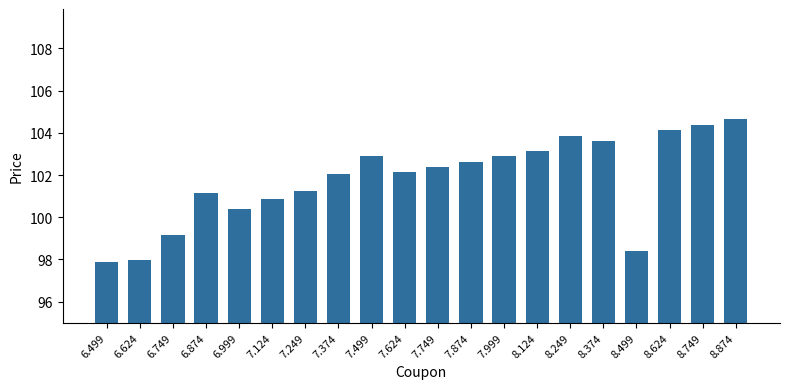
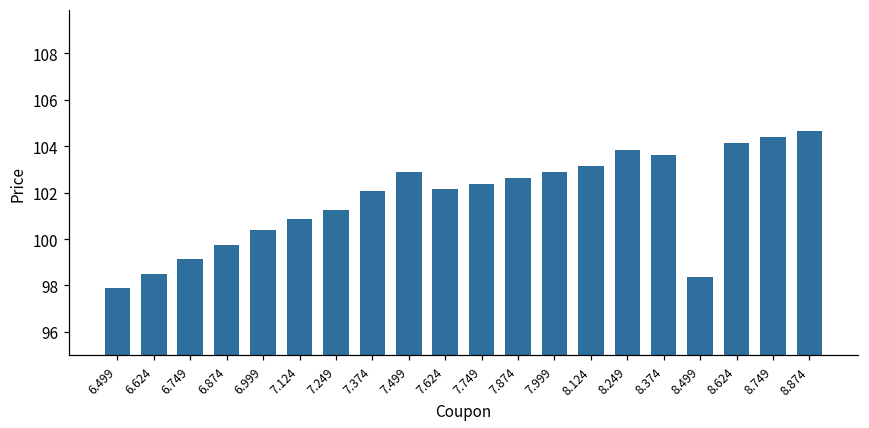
  {
    "6.499": 97.9,
-   "6.624": 98.0,
+   "6.624": 98.5,
    "6.749": 99.1,
-   "6.874": 101.1,
+   "6.874": 99.8,
    "6.999": 100.4,
    "7.124": 100.9,
    "7.249": 101.3,
    "7.374": 102.1,
    "7.499": 102.9,
    "7.624": 102.1,
    "7.749": 102.4,
    "7.874": 102.6,
    "7.999": 102.9,
    "8.124": 103.1,
    "8.249": 103.9,
    "8.374": 103.6,
    "8.499": 98.4,
    "8.624": 104.1,
    "8.749": 104.4,
    "8.874": 104.6
  }
